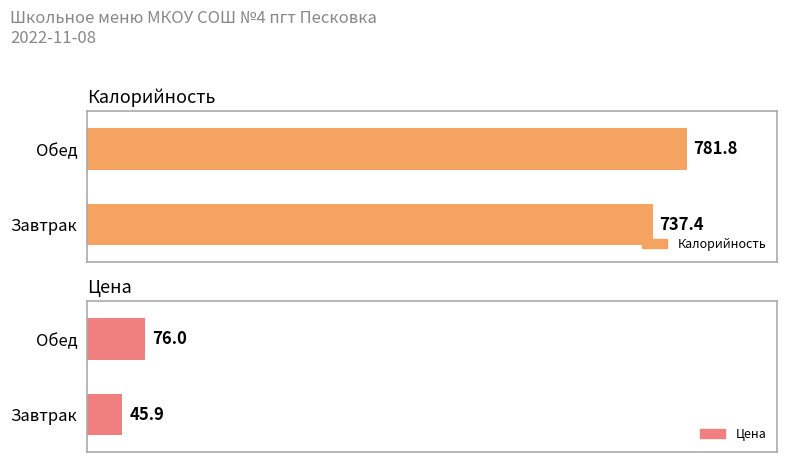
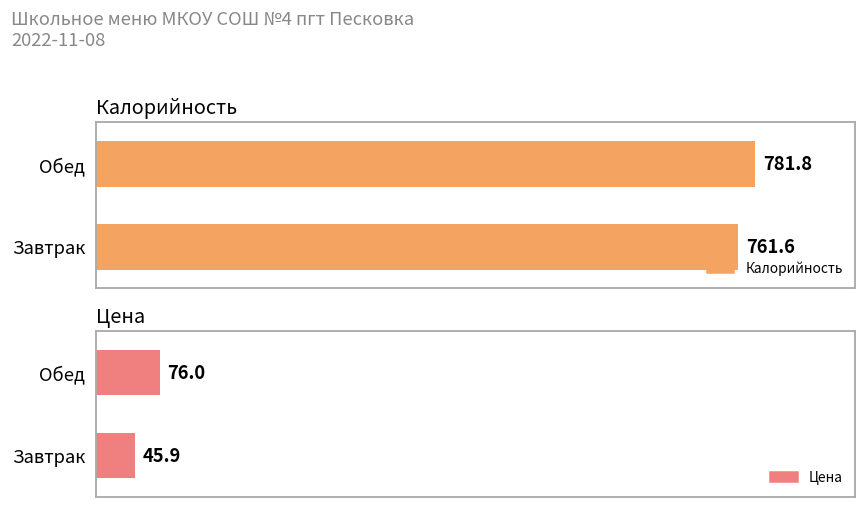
  {
    "Калорийность": {
      "Обед": 781.8,
-     "Завтрак": 737.4
+     "Завтрак": 761.6
    },
    "Цена": {
      "Обед": 76.0,
      "Завтрак": 45.9
    }
  }
